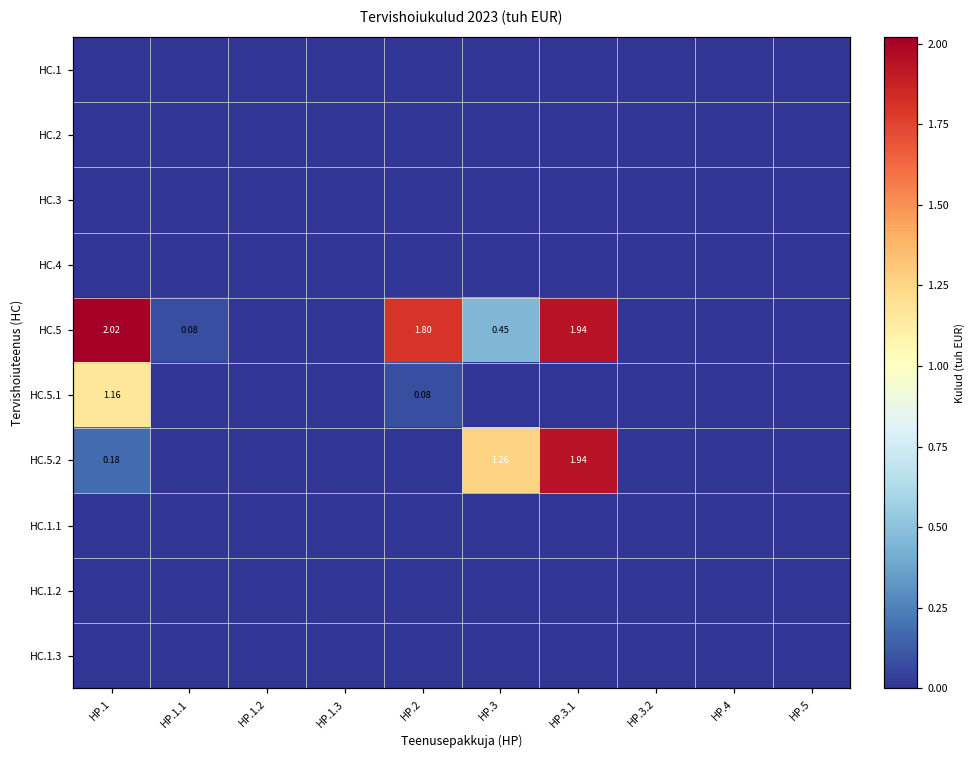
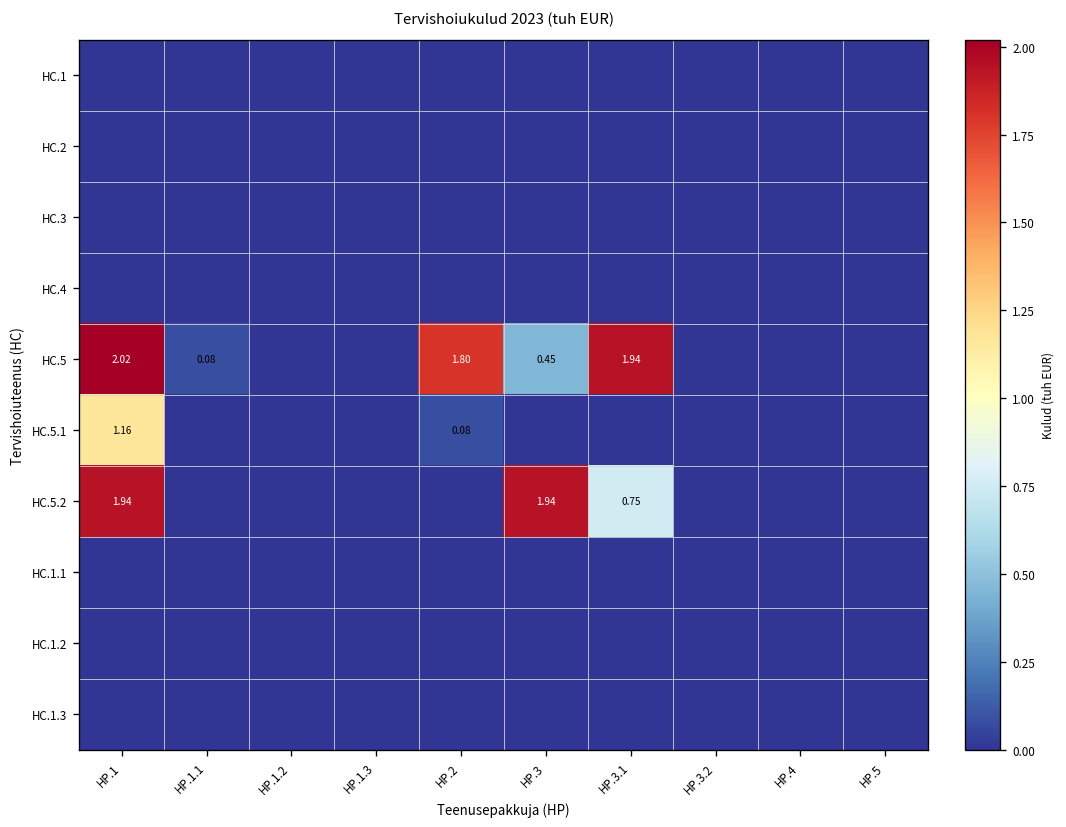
  {
    "HC.5": {
      "HP.1": 2.02,
      "HP.1.1": 0.08,
      "HP.2": 1.80,
      "HP.3": 0.45,
      "HP.3.1": 1.94
    },
    "HC.5.1": {
      "HP.1": 1.16,
      "HP.2": 0.08
    },
    "HC.5.2": {
-     "HP.1": 0.18,
-     "HP.3": 1.26,
-     "HP.3.1": 1.94
+     "HP.1": 1.94,
+     "HP.3": 1.94,
+     "HP.3.1": 0.75
    }
  }
